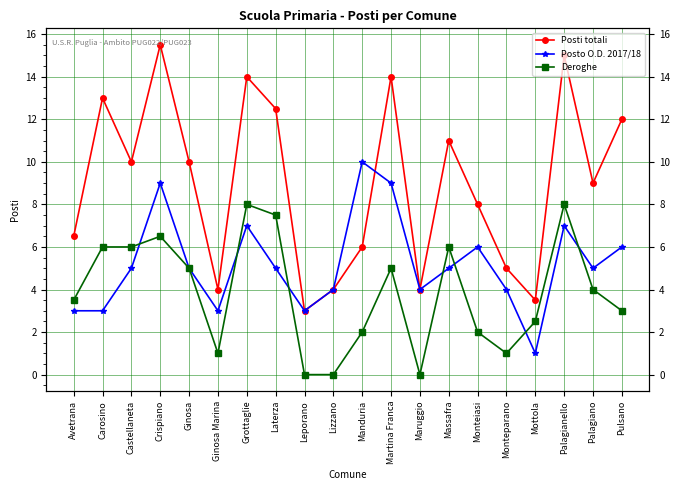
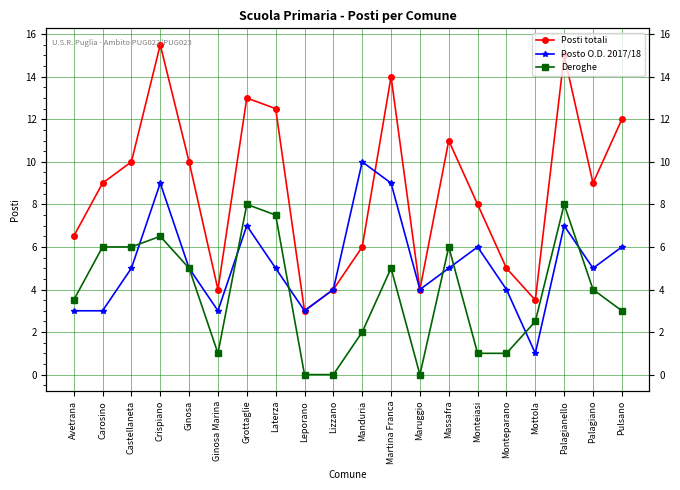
  {
    "Posti totali": {
      "Avetrana": 6.5,
-     "Carosino": 13,
+     "Carosino": 9,
      "Castellaneta": 10,
      "Crispiano": 15.5,
      "Ginosa": 10,
      "Ginosa Marina": 4,
-     "Grottaglie": 14,
+     "Grottaglie": 13,
      "Laterza": 12.5,
      "Manduria": 6,
      "Martina Franca": 14,
      "Massafra": 11,
      "Monteiasi": 8,
      "Monteparano": 5,
      "Mottola": 3.5,
      "Palagiano": 9,
      "Pulsano": 12
    },
    "Posto O.D. 2017/18": {
      "Avetrana": 3,
      "Carosino": 3,
      "Castellaneta": 5,
      "Crispiano": 9,
      "Ginosa Marina": 3,
      "Grottaglie": 7,
      "Laterza": 5,
      "Manduria": 10,
      "Martina Franca": 9,
      "Massafra": 5,
      "Monteiasi": 6,
      "Monteparano": 4,
      "Mottola": 1,
      "Palagianello": 7,
      "Palagiano": 5,
      "Pulsano": 6
    },
    "Deroghe": {
      "Avetrana": 3.5,
      "Carosino": 6,
      "Castellaneta": 6,
      "Crispiano": 6.5,
      "Ginosa Marina": 1,
      "Grottaglie": 8,
      "Laterza": 7.5,
      "Leporano": 0,
      "Lizzano": 0,
      "Manduria": 2,
      "Martina Franca": 5,
      "Maruggio": 0,
      "Massafra": 6,
-     "Monteiasi": 2,
+     "Monteiasi": 1,
      "Monteparano": 1,
      "Mottola": 2.5,
      "Palagianello": 8,
      "Palagiano": 4,
      "Pulsano": 3
    }
  }
